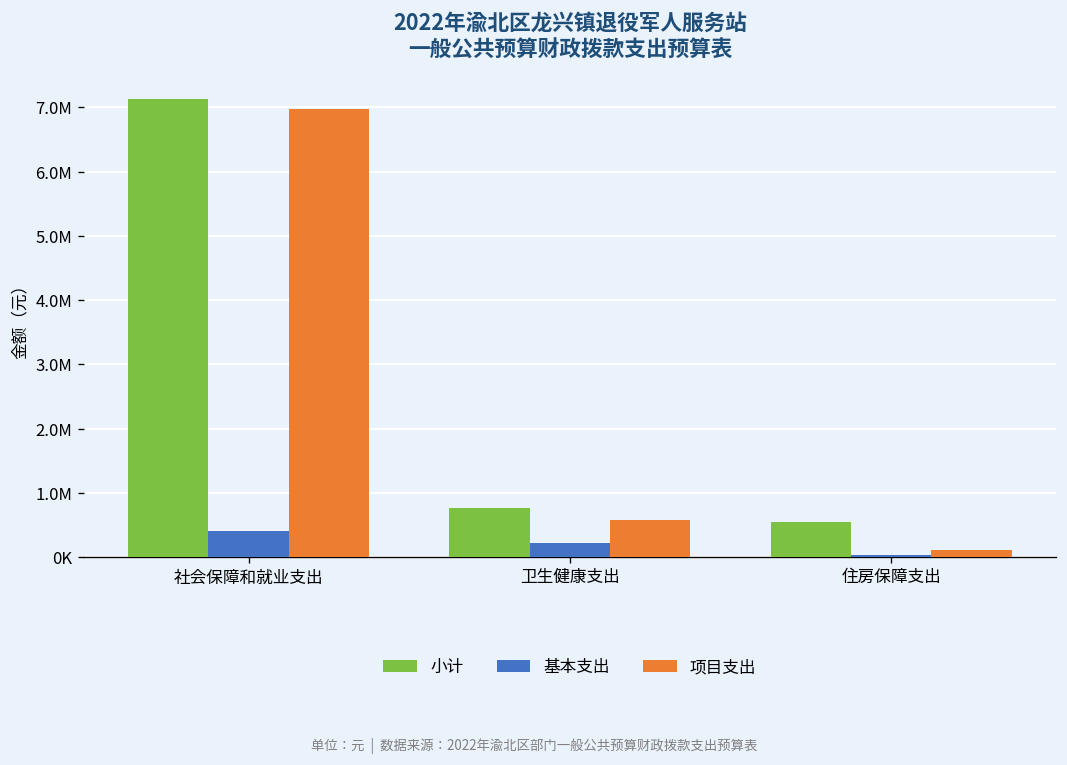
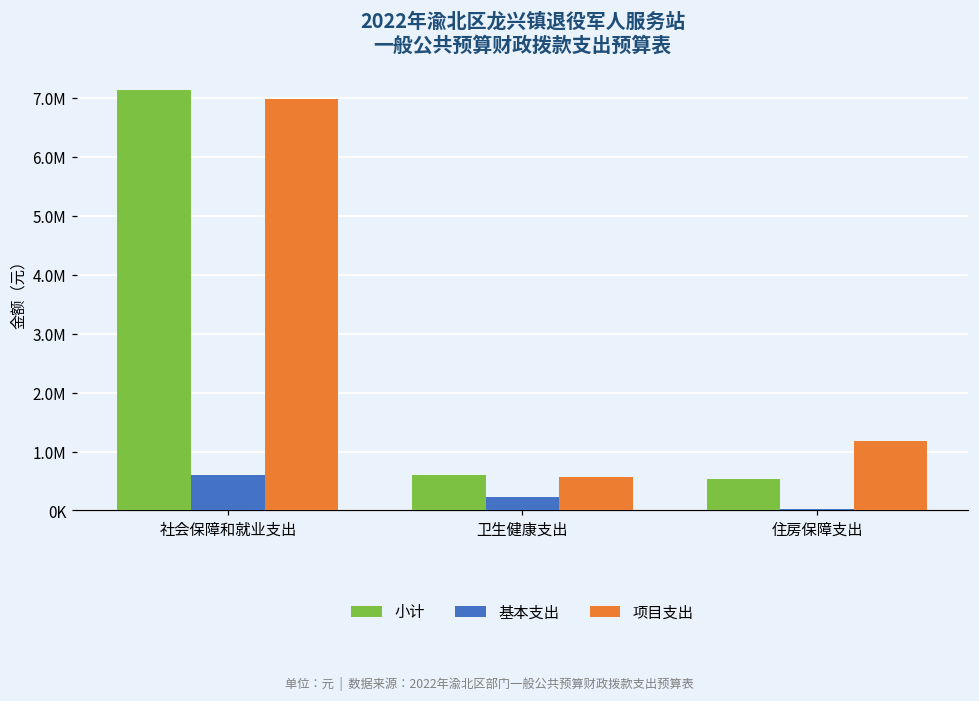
  {
    "小计": {
      "社会保障和就业支出": 7100000,
-     "卫生健康支出": 800000,
+     "卫生健康支出": 600000,
      "住房保障支出": 500000
    },
    "基本支出": {
-     "社会保障和就业支出": 400000,
+     "社会保障和就业支出": 600000,
      "卫生健康支出": 200000
    },
    "项目支出": {
      "社会保障和就业支出": 7000000,
      "卫生健康支出": 600000,
-     "住房保障支出": 100000
+     "住房保障支出": 1200000
    }
  }
